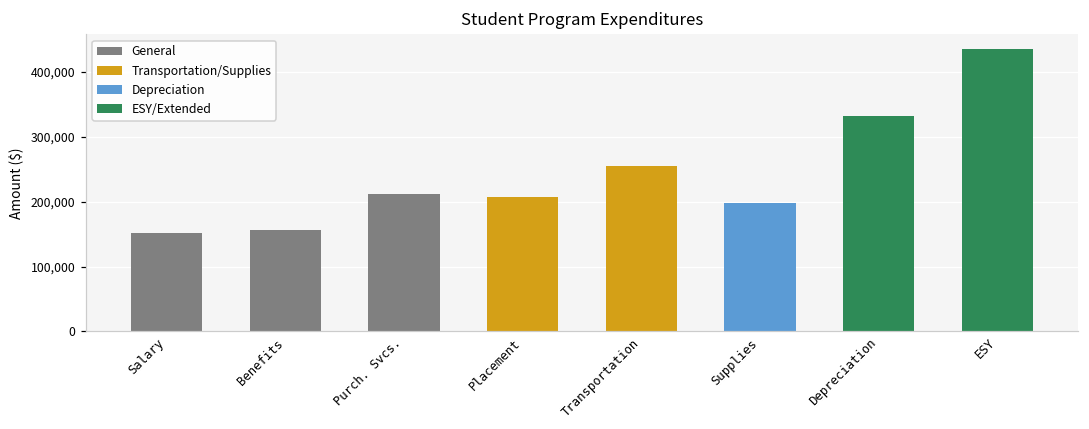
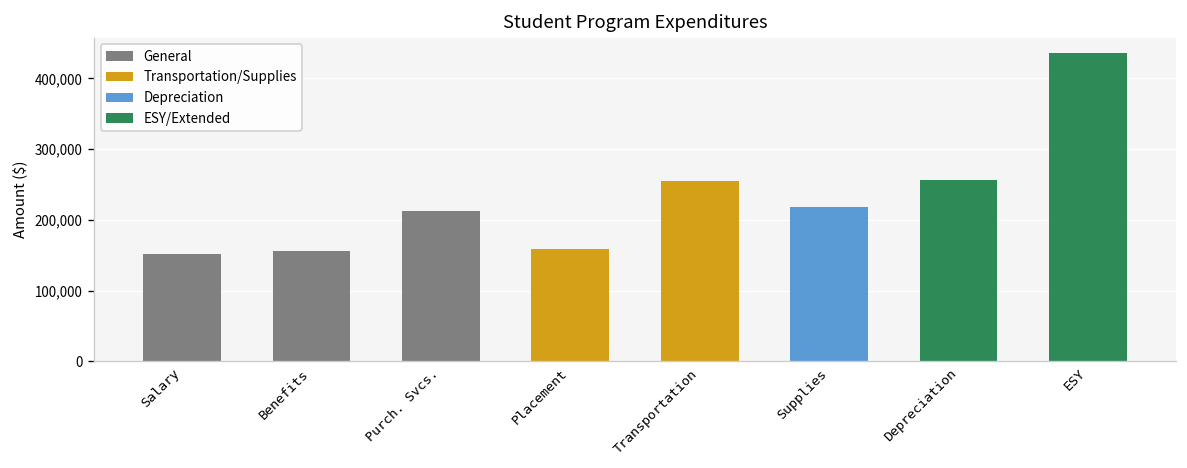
  {
    "Salary": "150,000",
    "Benefits": "160,000",
    "Purch. Svcs.": "210,000",
-   "Placement": "210,000",
+   "Placement": "160,000",
    "Transportation": "250,000",
-   "Supplies": "200,000",
-   "Depreciation": "330,000",
+   "Supplies": "220,000",
+   "Depreciation": "260,000",
    "ESY": "440,000"
  }
